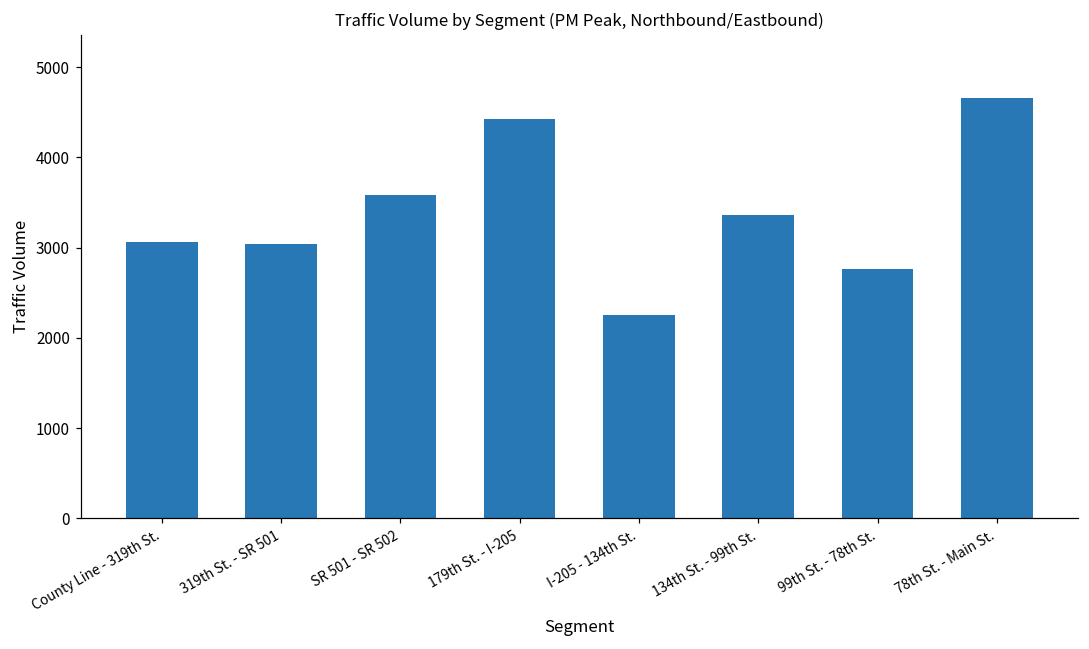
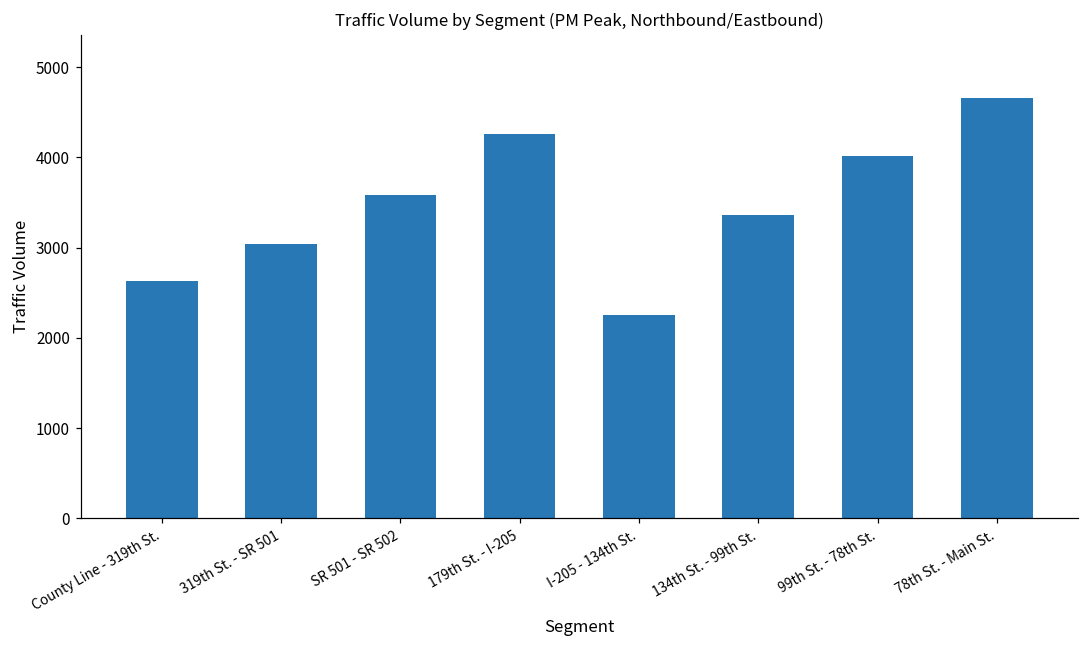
  {
-   "County Line - 319th St.": 3100,
+   "County Line - 319th St.": 2600,
    "319th St. - SR 501": 3000,
    "SR 501 - SR 502": 3600,
-   "179th St. - I-205": 4400,
+   "179th St. - I-205": 4300,
    "I-205 - 134th St.": 2300,
    "134th St. - 99th St.": 3400,
-   "99th St. - 78th St.": 2800,
+   "99th St. - 78th St.": 4000,
    "78th St. - Main St.": 4700
  }
